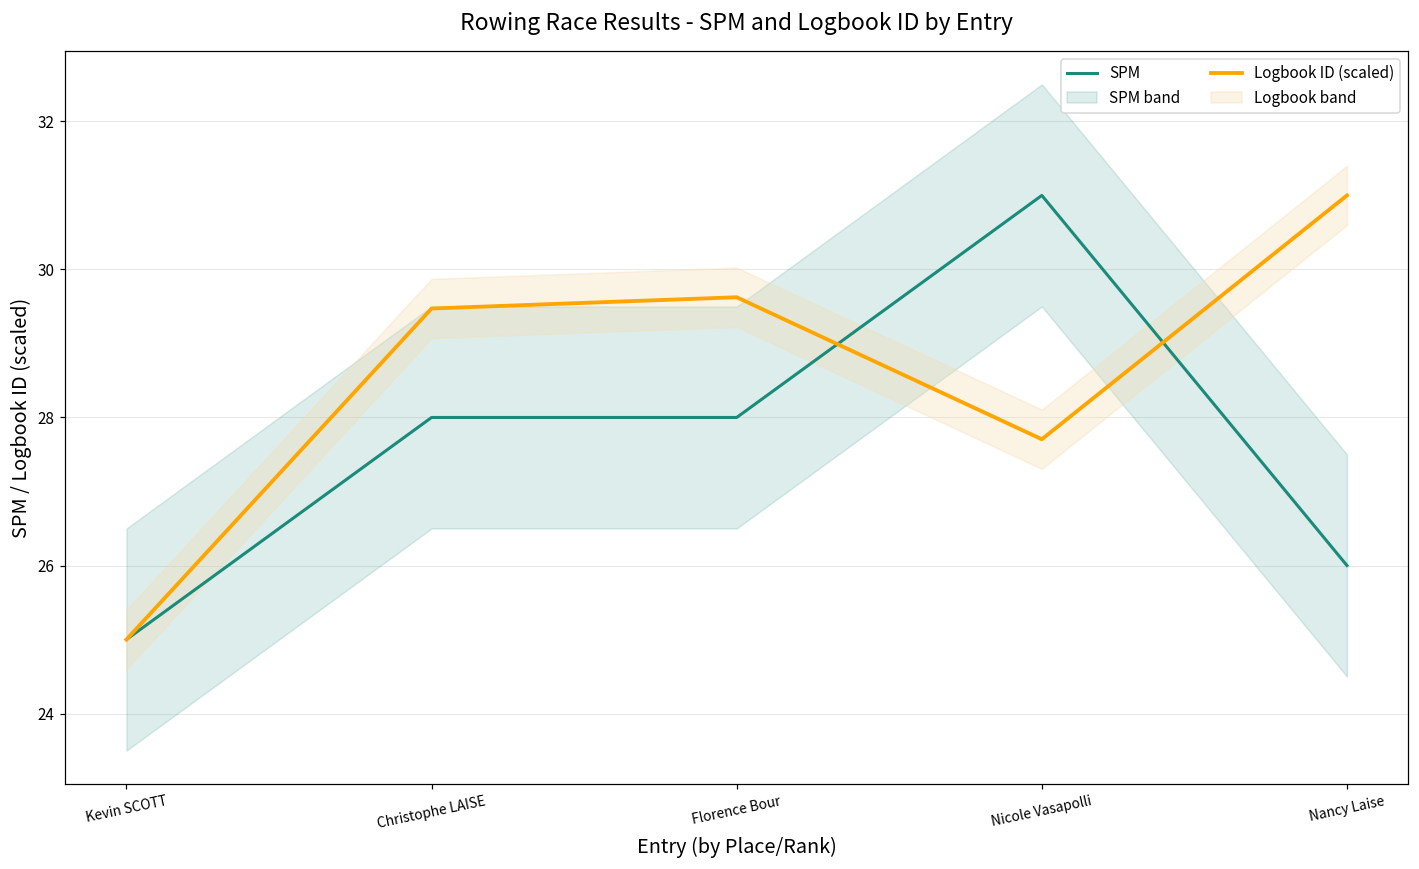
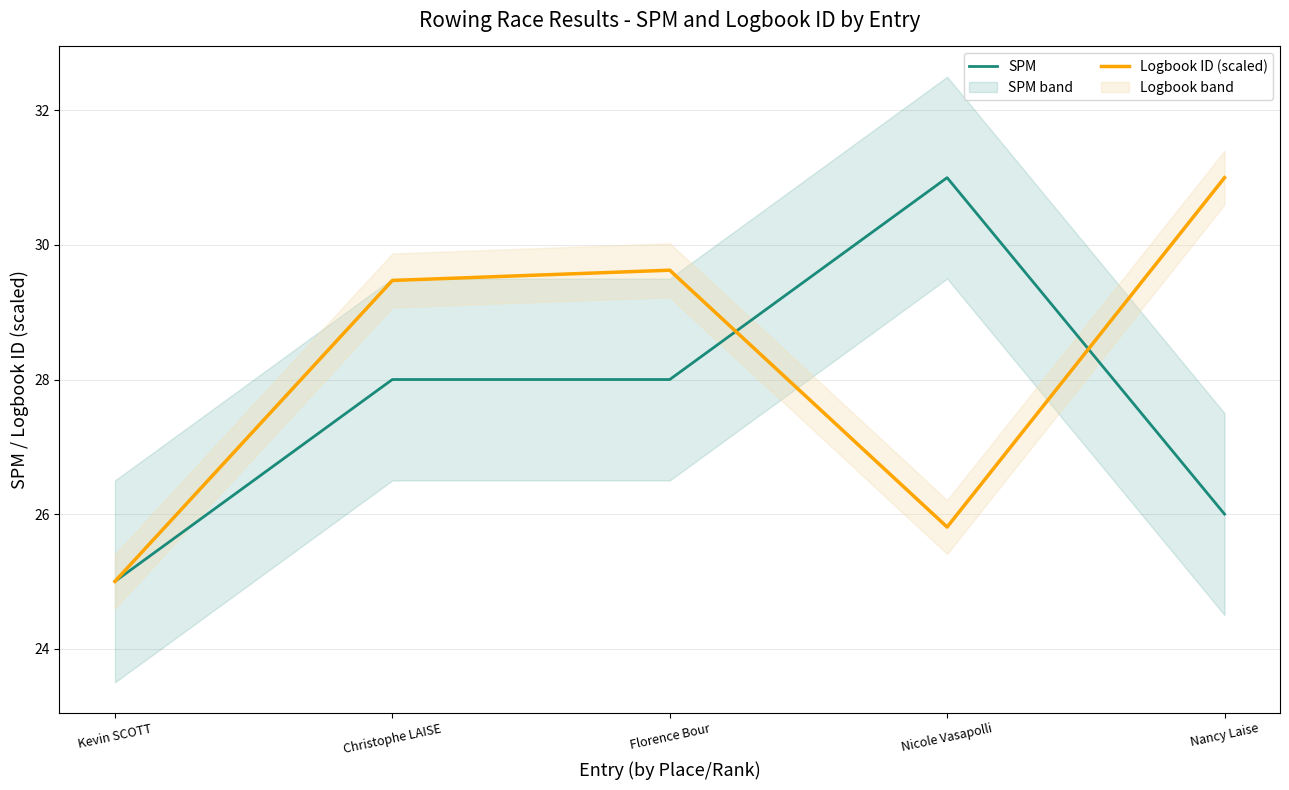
  {
    "Logbook ID (scaled)": {
      "Florence Bour": 29.6,
-     "Nicole Vasapolli": 27.7,
+     "Nicole Vasapolli": 25.8,
      "Nancy Laise": 31.0
    }
  }
